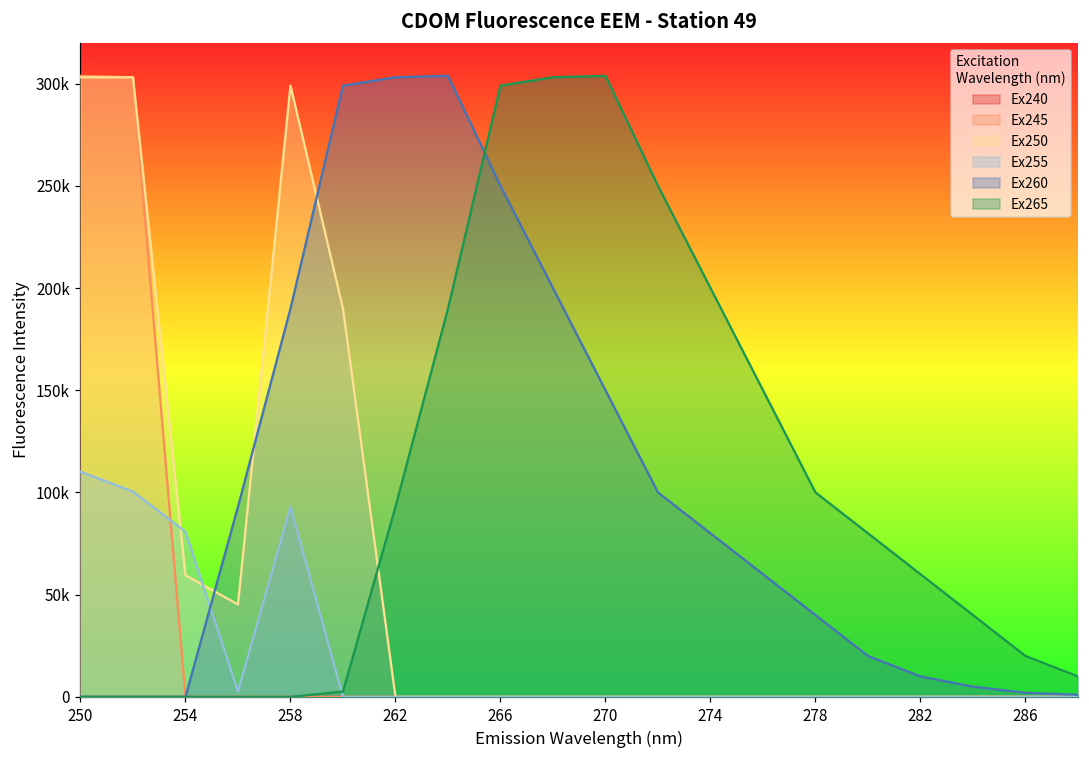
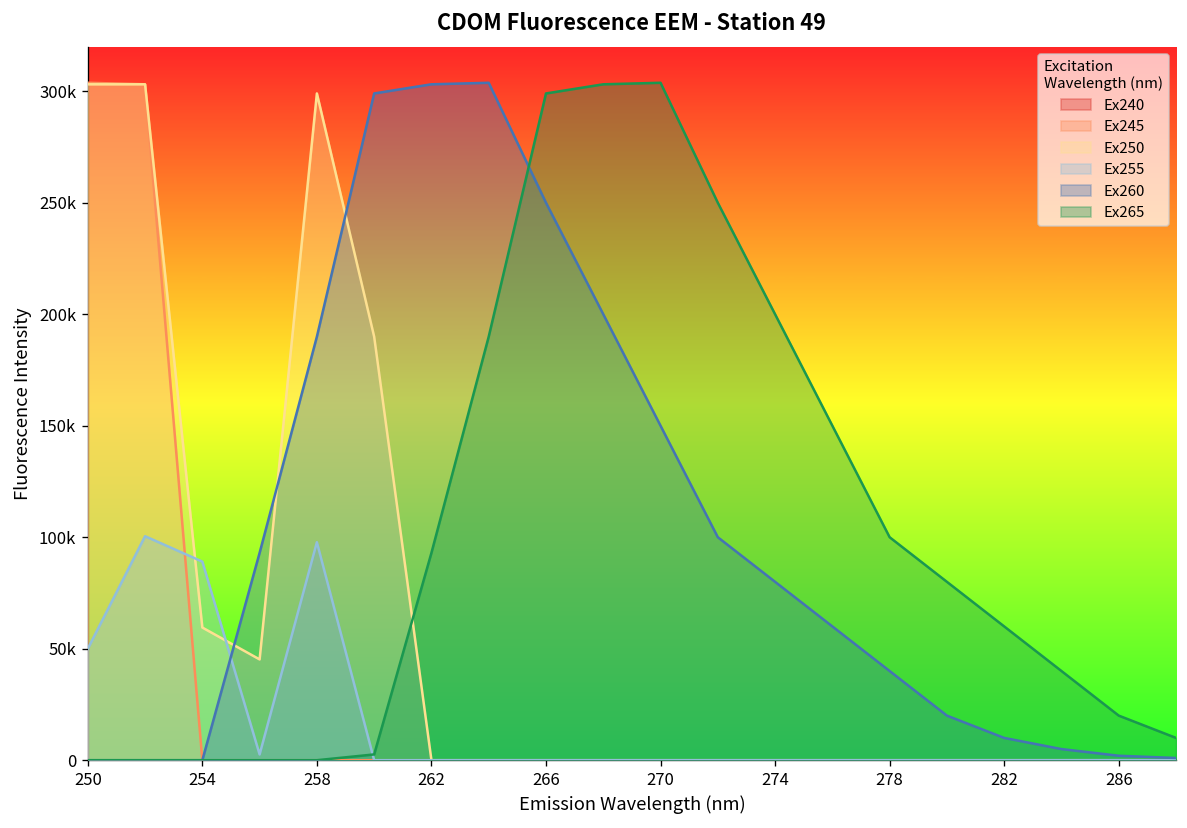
  {
    "Ex255": {
-     "250": 110000,
-     "254": 81000,
-     "258": 93000
+     "250": 50000,
+     "254": 89000,
+     "258": 98000
    }
  }
